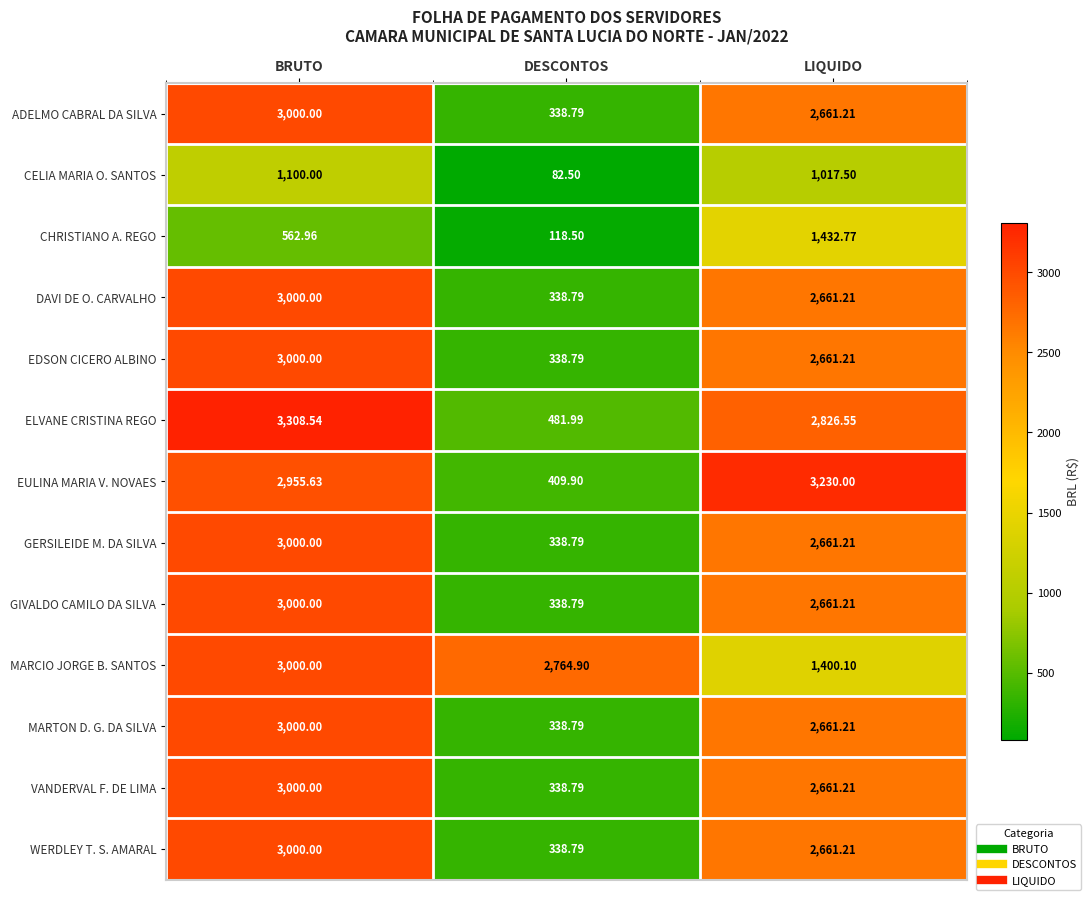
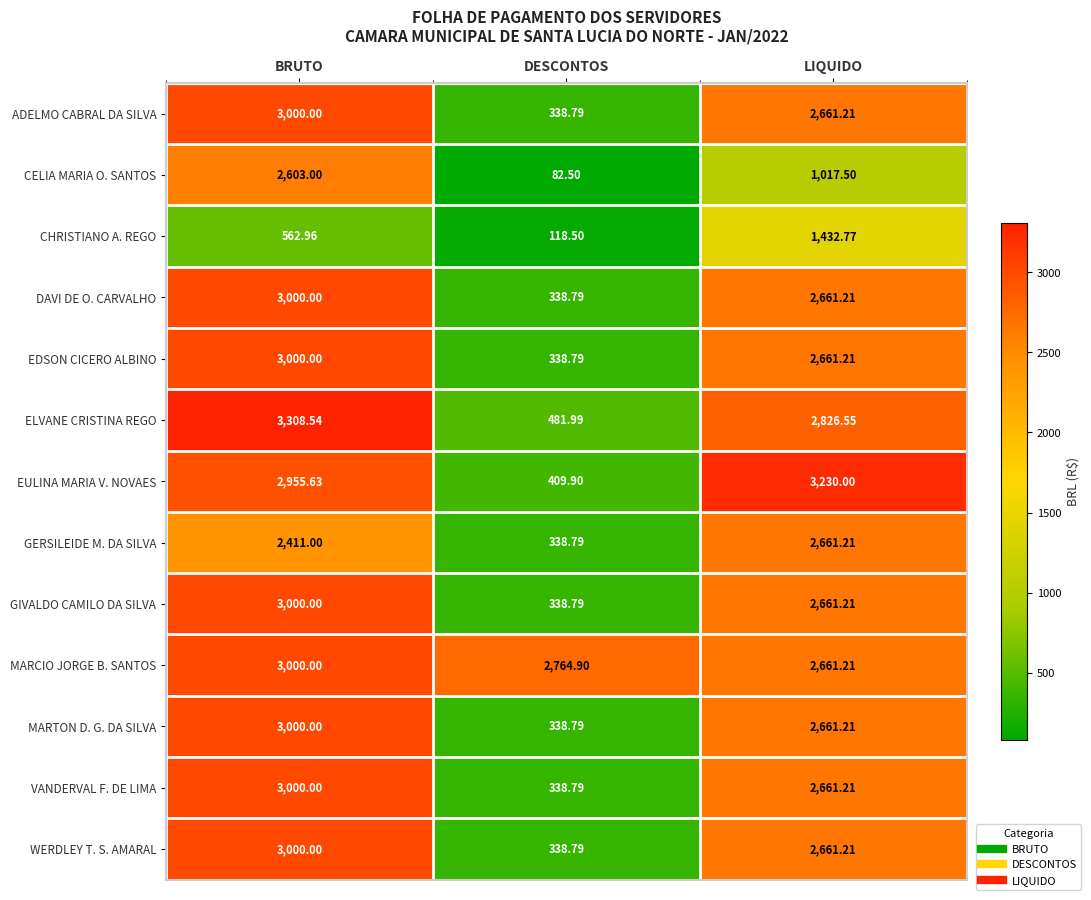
  {
    "ADELMO CABRAL DA SILVA": {
      "BRUTO": "3,000.00",
      "DESCONTOS": "338.79",
      "LIQUIDO": "2,661.21"
    },
    "CELIA MARIA O. SANTOS": {
-     "BRUTO": "1,100.00",
+     "BRUTO": "2,603.00",
      "DESCONTOS": "82.50",
      "LIQUIDO": "1,017.50"
    },
    "CHRISTIANO A. REGO": {
      "BRUTO": "562.96",
      "DESCONTOS": "118.50",
      "LIQUIDO": "1,432.77"
    },
    "DAVI DE O. CARVALHO": {
      "BRUTO": "3,000.00",
      "DESCONTOS": "338.79",
      "LIQUIDO": "2,661.21"
    },
    "EDSON CICERO ALBINO": {
      "BRUTO": "3,000.00",
      "DESCONTOS": "338.79",
      "LIQUIDO": "2,661.21"
    },
    "ELVANE CRISTINA REGO": {
      "BRUTO": "3,308.54",
      "DESCONTOS": "481.99",
      "LIQUIDO": "2,826.55"
    },
    "EULINA MARIA V. NOVAES": {
      "BRUTO": "2,955.63",
      "DESCONTOS": "409.90",
      "LIQUIDO": "3,230.00"
    },
    "GERSILEIDE M. DA SILVA": {
-     "BRUTO": "3,000.00",
+     "BRUTO": "2,411.00",
      "DESCONTOS": "338.79",
      "LIQUIDO": "2,661.21"
    },
    "GIVALDO CAMILO DA SILVA": {
      "BRUTO": "3,000.00",
      "DESCONTOS": "338.79",
      "LIQUIDO": "2,661.21"
    },
    "MARCIO JORGE B. SANTOS": {
      "BRUTO": "3,000.00",
      "DESCONTOS": "2,764.90",
-     "LIQUIDO": "1,400.10"
+     "LIQUIDO": "2,661.21"
    },
    "MARTON D. G. DA SILVA": {
      "BRUTO": "3,000.00",
      "DESCONTOS": "338.79",
      "LIQUIDO": "2,661.21"
    },
    "VANDERVAL F. DE LIMA": {
      "BRUTO": "3,000.00",
      "DESCONTOS": "338.79",
      "LIQUIDO": "2,661.21"
    },
    "WERDLEY T. S. AMARAL": {
      "BRUTO": "3,000.00",
      "DESCONTOS": "338.79",
      "LIQUIDO": "2,661.21"
    }
  }
